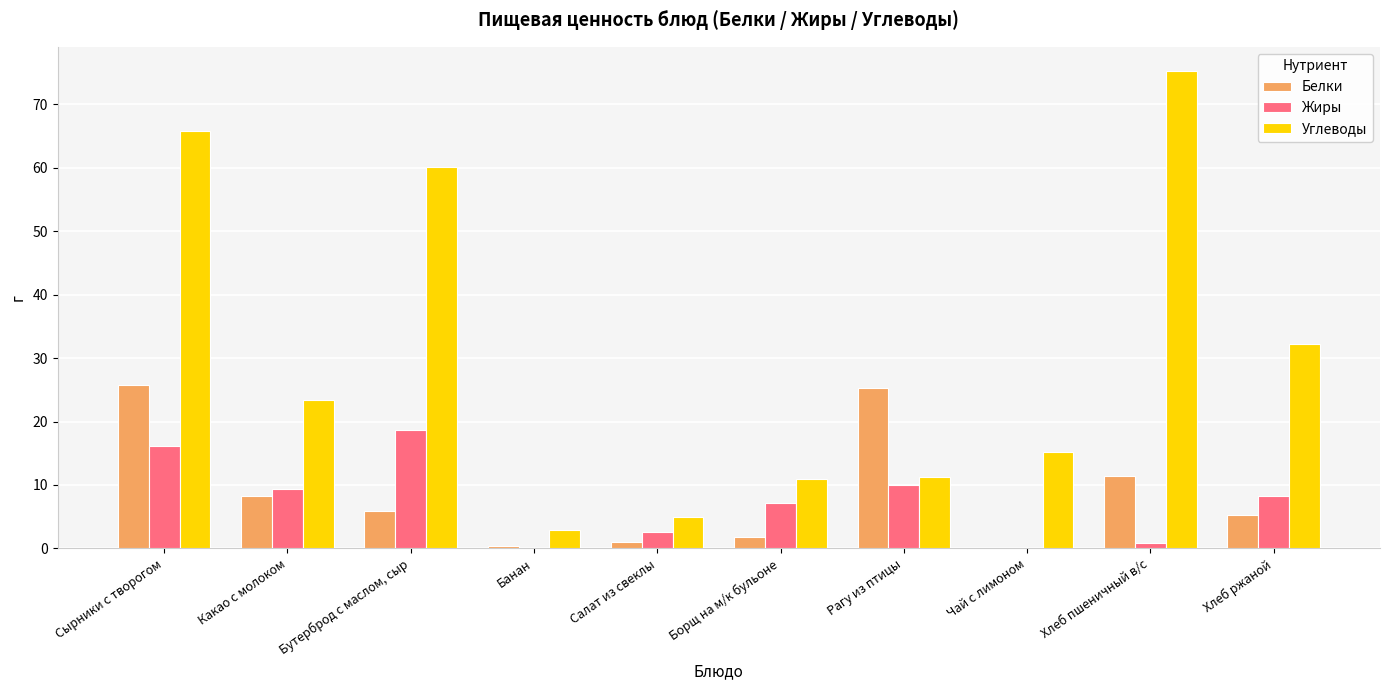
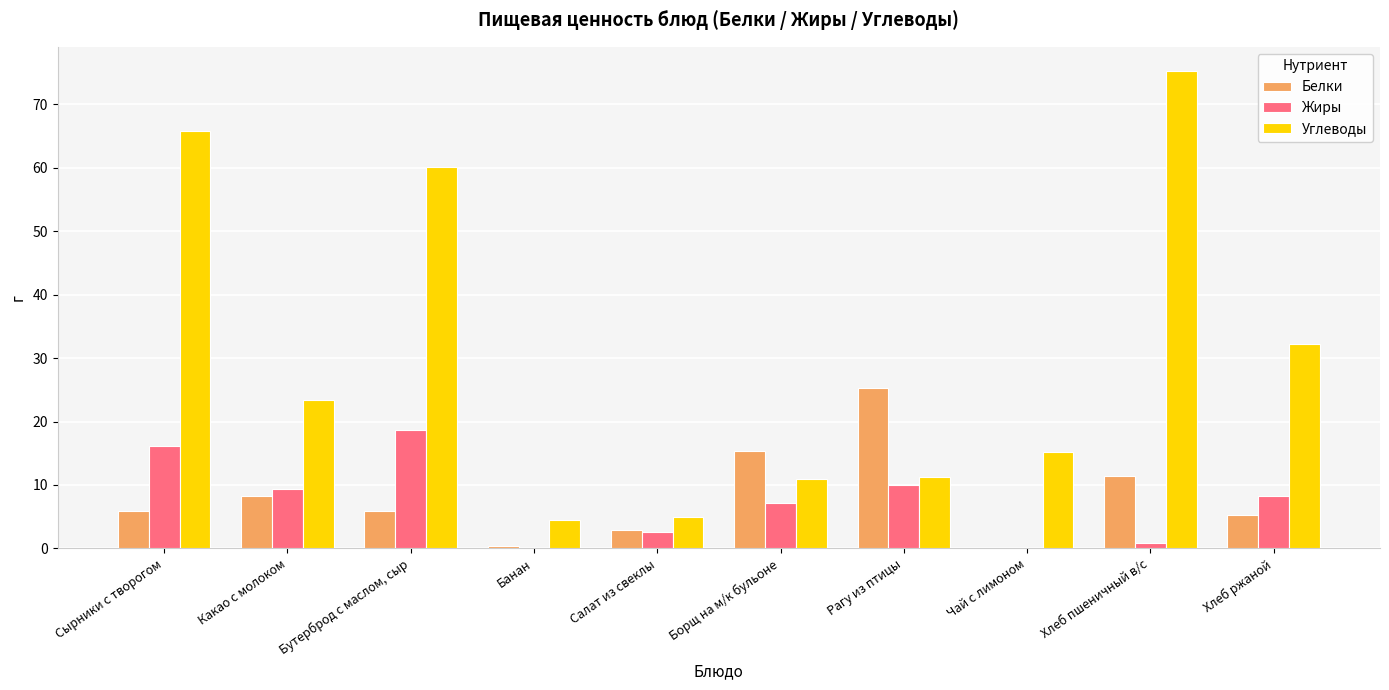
  {
    "Белки": {
-     "Сырники с творогом": 26,
+     "Сырники с творогом": 6,
      "Какао с молоком": 8,
      "Бутерброд с маслом, сыр": 6,
-     "Салат из свеклы": 1,
-     "Борщ на м/к бульоне": 2,
+     "Салат из свеклы": 3,
+     "Борщ на м/к бульоне": 15,
      "Рагу из птицы": 25,
      "Хлеб пшеничный в/с": 11,
      "Хлеб ржаной": 5
    },
    "Жиры": {
      "Сырники с творогом": 16,
      "Какао с молоком": 9,
      "Бутерброд с маслом, сыр": 19,
      "Банан": 0,
      "Салат из свеклы": 3,
      "Борщ на м/к бульоне": 7,
      "Рагу из птицы": 10,
      "Хлеб пшеничный в/с": 1,
      "Хлеб ржаной": 8
    },
    "Углеводы": {
      "Сырники с творогом": 66,
      "Какао с молоком": 23,
      "Бутерброд с маслом, сыр": 60,
-     "Банан": 3,
+     "Банан": 4,
      "Салат из свеклы": 5,
      "Борщ на м/к бульоне": 11,
      "Рагу из птицы": 11,
      "Чай с лимоном": 15,
      "Хлеб пшеничный в/с": 75,
      "Хлеб ржаной": 32
    }
  }
